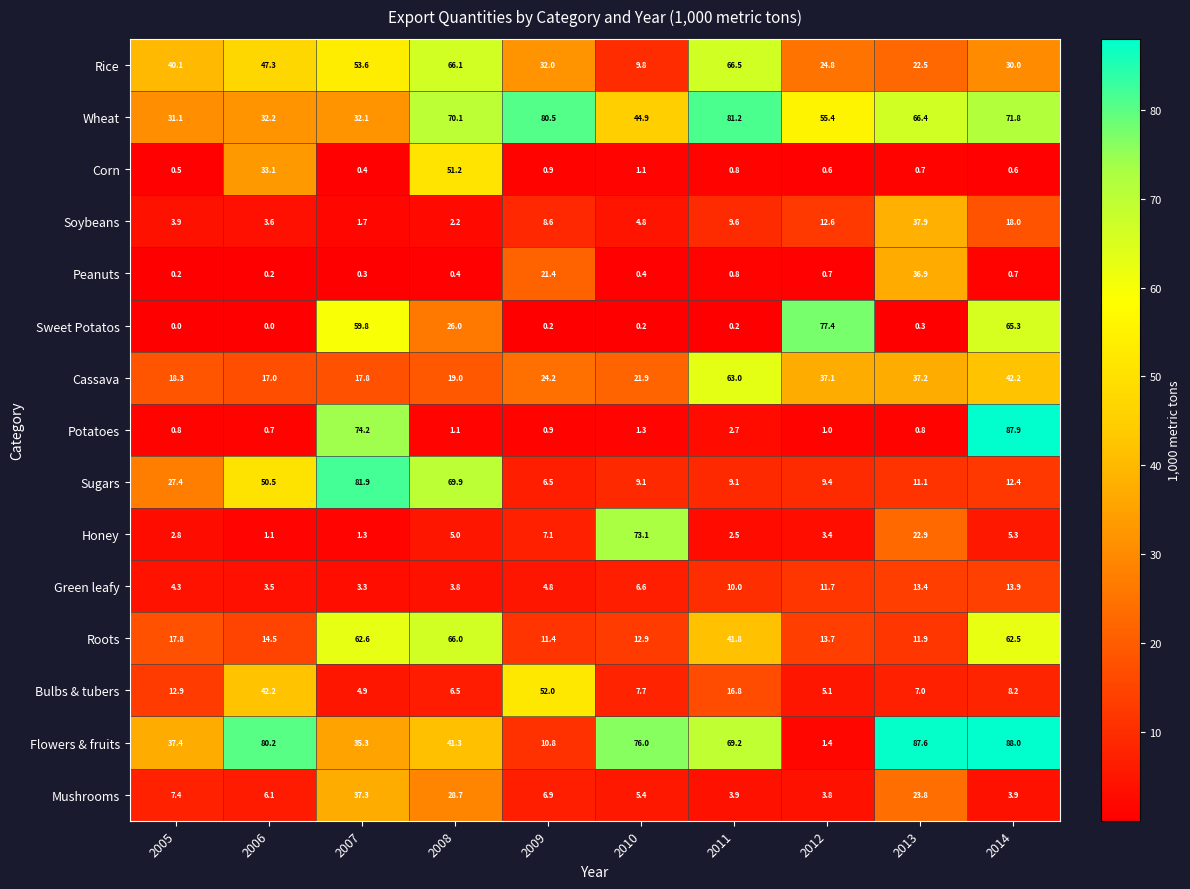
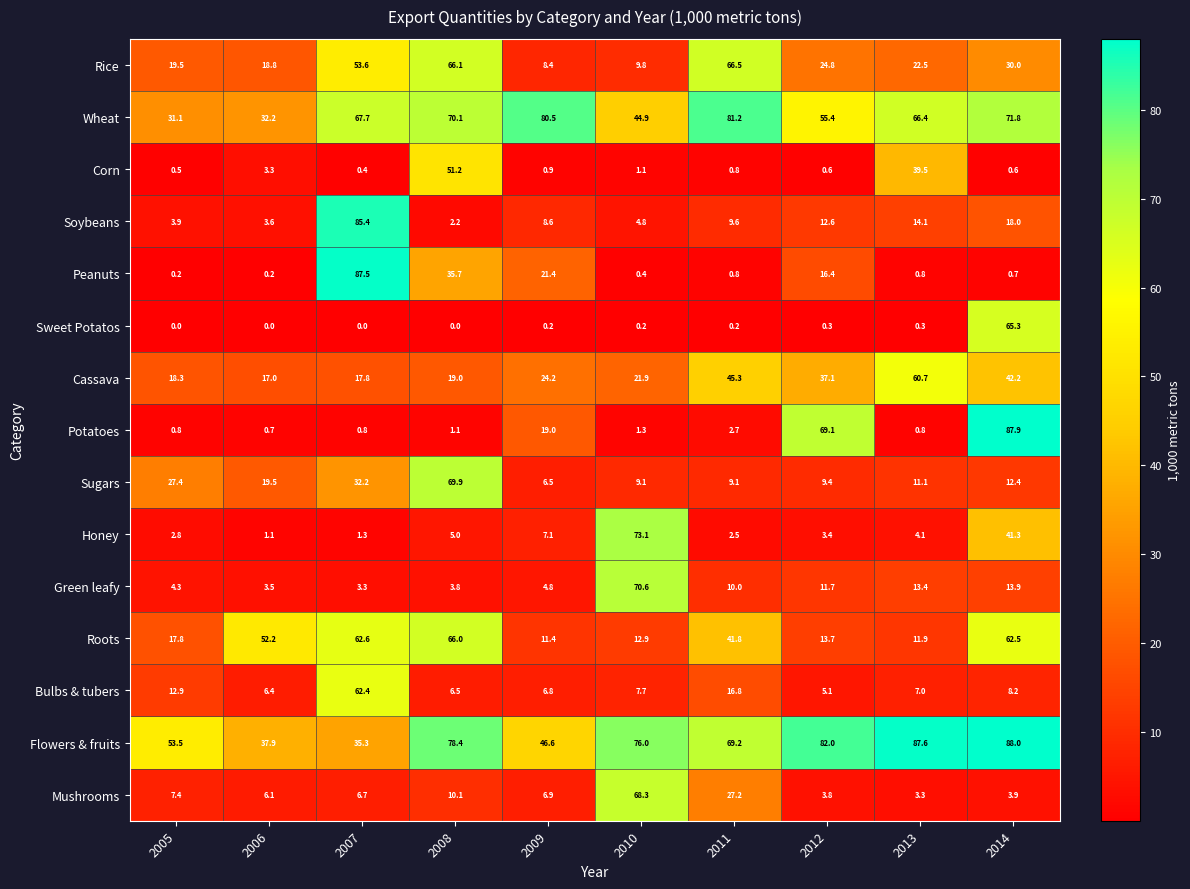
  {
    "Rice": {
-     "2005": 40.1,
-     "2006": 47.3,
+     "2005": 19.5,
+     "2006": 18.8,
      "2007": 53.6,
      "2008": 66.1,
-     "2009": 32.0,
+     "2009": 8.4,
      "2010": 9.8,
      "2011": 66.5,
      "2012": 24.8,
      "2013": 22.5,
      "2014": 30.0
    },
    "Wheat": {
      "2005": 31.1,
      "2006": 32.2,
-     "2007": 32.1,
+     "2007": 67.7,
      "2008": 70.1,
      "2009": 80.5,
      "2010": 44.9,
      "2011": 81.2,
      "2012": 55.4,
      "2013": 66.4,
      "2014": 71.8
    },
    "Corn": {
      "2005": 0.5,
-     "2006": 33.1,
+     "2006": 3.3,
      "2007": 0.4,
      "2008": 51.2,
      "2009": 0.9,
      "2010": 1.1,
      "2011": 0.8,
      "2012": 0.6,
-     "2013": 0.7,
+     "2013": 39.5,
      "2014": 0.6
    },
    "Soybeans": {
      "2005": 3.9,
      "2006": 3.6,
-     "2007": 1.7,
+     "2007": 85.4,
      "2008": 2.2,
      "2009": 8.6,
      "2010": 4.8,
      "2011": 9.6,
      "2012": 12.6,
-     "2013": 37.9,
+     "2013": 14.1,
      "2014": 18.0
    },
    "Peanuts": {
      "2005": 0.2,
      "2006": 0.2,
-     "2007": 0.3,
-     "2008": 0.4,
+     "2007": 87.5,
+     "2008": 35.7,
      "2009": 21.4,
      "2010": 0.4,
      "2011": 0.8,
-     "2012": 0.7,
-     "2013": 36.9,
+     "2012": 16.4,
+     "2013": 0.8,
      "2014": 0.7
    },
    "Sweet Potatos": {
      "2005": 0.0,
      "2006": 0.0,
-     "2007": 59.8,
-     "2008": 26.0,
+     "2007": 0.0,
+     "2008": 0.0,
      "2009": 0.2,
      "2010": 0.2,
      "2011": 0.2,
-     "2012": 77.4,
+     "2012": 0.3,
      "2013": 0.3,
      "2014": 65.3
    },
    "Cassava": {
      "2005": 18.3,
      "2006": 17.0,
      "2007": 17.8,
      "2008": 19.0,
      "2009": 24.2,
      "2010": 21.9,
-     "2011": 63.0,
+     "2011": 45.3,
      "2012": 37.1,
-     "2013": 37.2,
+     "2013": 60.7,
      "2014": 42.2
    },
    "Potatoes": {
      "2005": 0.8,
      "2006": 0.7,
-     "2007": 74.2,
+     "2007": 0.8,
      "2008": 1.1,
-     "2009": 0.9,
+     "2009": 19.0,
      "2010": 1.3,
      "2011": 2.7,
-     "2012": 1.0,
+     "2012": 69.1,
      "2013": 0.8,
      "2014": 87.9
    },
    "Sugars": {
      "2005": 27.4,
-     "2006": 50.5,
-     "2007": 81.9,
+     "2006": 19.5,
+     "2007": 32.2,
      "2008": 69.9,
      "2009": 6.5,
      "2010": 9.1,
      "2011": 9.1,
      "2012": 9.4,
      "2013": 11.1,
      "2014": 12.4
    },
    "Honey": {
      "2005": 2.8,
      "2006": 1.1,
      "2007": 1.3,
      "2008": 5.0,
      "2009": 7.1,
      "2010": 73.1,
      "2011": 2.5,
      "2012": 3.4,
-     "2013": 22.9,
-     "2014": 5.3
+     "2013": 4.1,
+     "2014": 41.3
    },
    "Green leafy": {
      "2005": 4.3,
      "2006": 3.5,
      "2007": 3.3,
      "2008": 3.8,
      "2009": 4.8,
-     "2010": 6.6,
+     "2010": 70.6,
      "2011": 10.0,
      "2012": 11.7,
      "2013": 13.4,
      "2014": 13.9
    },
    "Roots": {
      "2005": 17.8,
-     "2006": 14.5,
+     "2006": 52.2,
      "2007": 62.6,
      "2008": 66.0,
      "2009": 11.4,
      "2010": 12.9,
      "2011": 41.8,
      "2012": 13.7,
      "2013": 11.9,
      "2014": 62.5
    },
    "Bulbs & tubers": {
      "2005": 12.9,
-     "2006": 42.2,
-     "2007": 4.9,
+     "2006": 6.4,
+     "2007": 62.4,
      "2008": 6.5,
-     "2009": 52.0,
+     "2009": 6.8,
      "2010": 7.7,
      "2011": 16.8,
      "2012": 5.1,
      "2013": 7.0,
      "2014": 8.2
    },
    "Flowers & fruits": {
-     "2005": 37.4,
-     "2006": 80.2,
+     "2005": 53.5,
+     "2006": 37.9,
      "2007": 35.3,
-     "2008": 41.3,
-     "2009": 10.8,
+     "2008": 78.4,
+     "2009": 46.6,
      "2010": 76.0,
      "2011": 69.2,
-     "2012": 1.4,
+     "2012": 82.0,
      "2013": 87.6,
      "2014": 88.0
    },
    "Mushrooms": {
      "2005": 7.4,
      "2006": 6.1,
-     "2007": 37.3,
-     "2008": 28.7,
+     "2007": 6.7,
+     "2008": 10.1,
      "2009": 6.9,
-     "2010": 5.4,
-     "2011": 3.9,
+     "2010": 68.3,
+     "2011": 27.2,
      "2012": 3.8,
-     "2013": 23.8,
+     "2013": 3.3,
      "2014": 3.9
    }
  }
